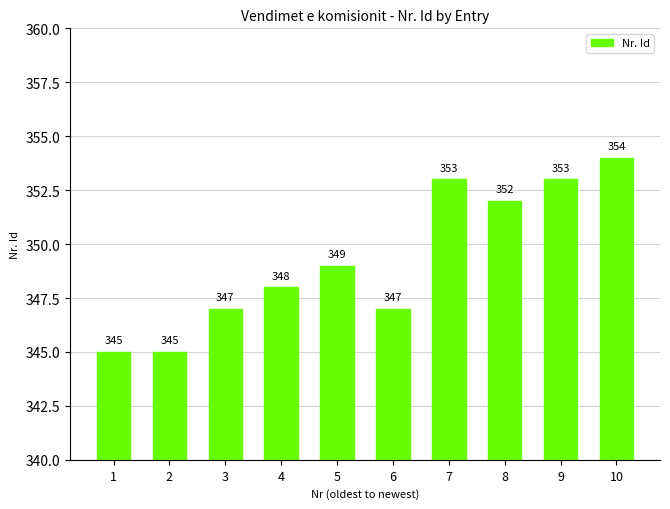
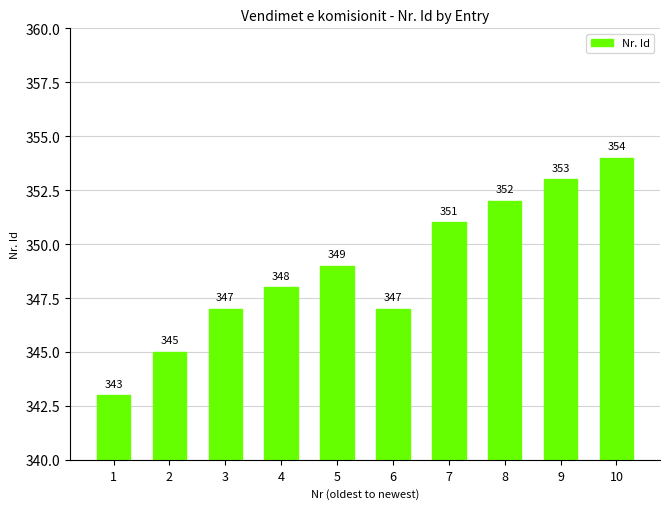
  {
-   "1": 345,
+   "1": 343,
    "2": 345,
    "3": 347,
    "4": 348,
    "5": 349,
    "6": 347,
-   "7": 353,
+   "7": 351,
    "8": 352,
    "9": 353,
    "10": 354
  }
